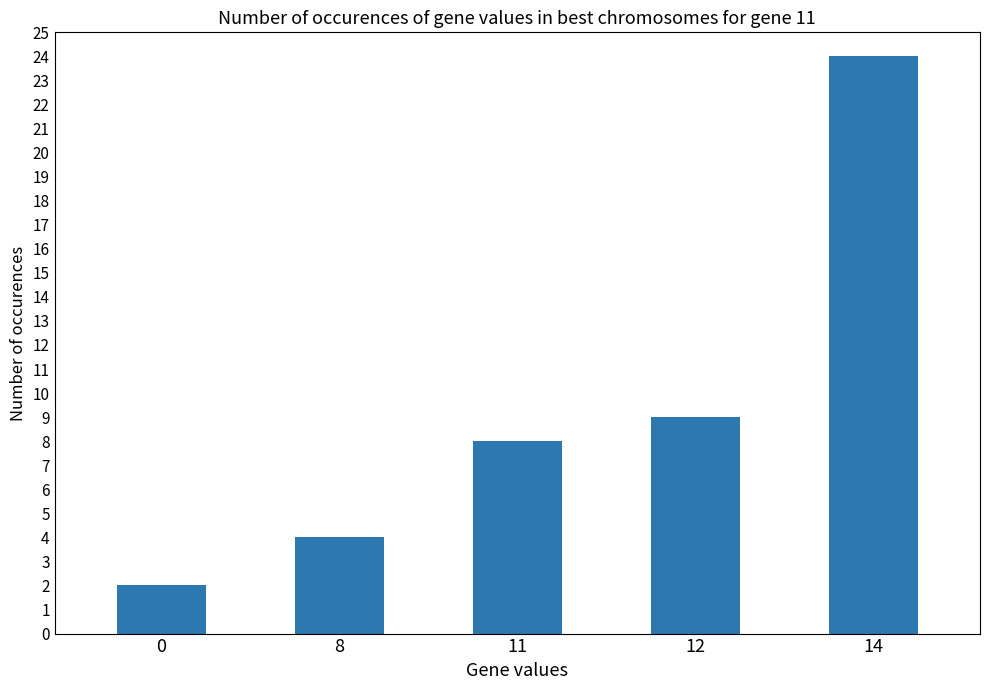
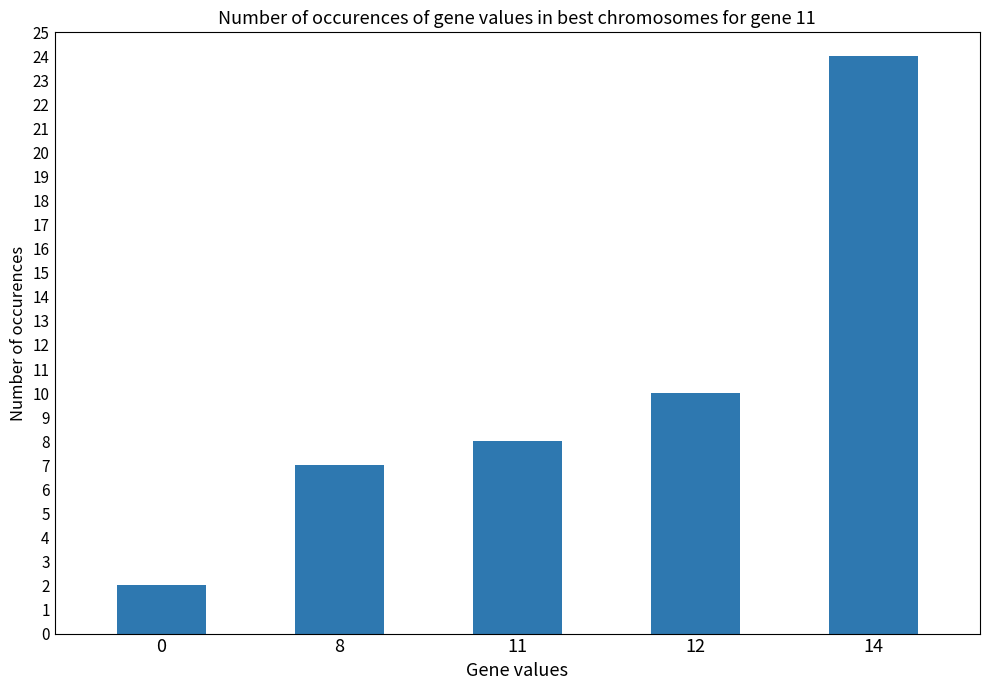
  {
    "0": 2,
-   "8": 4,
+   "8": 7,
    "11": 8,
-   "12": 9,
+   "12": 10,
    "14": 24
  }
